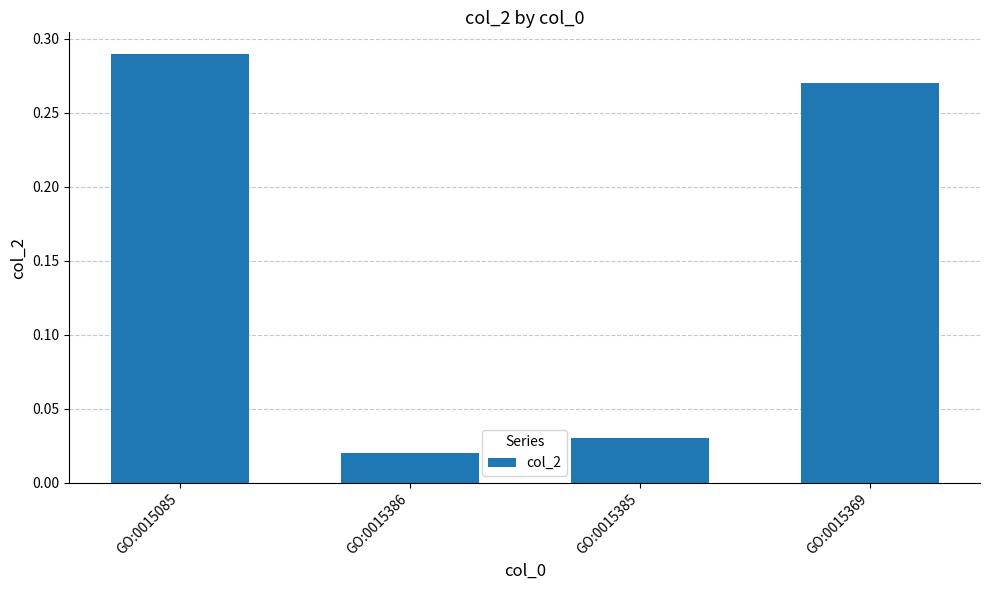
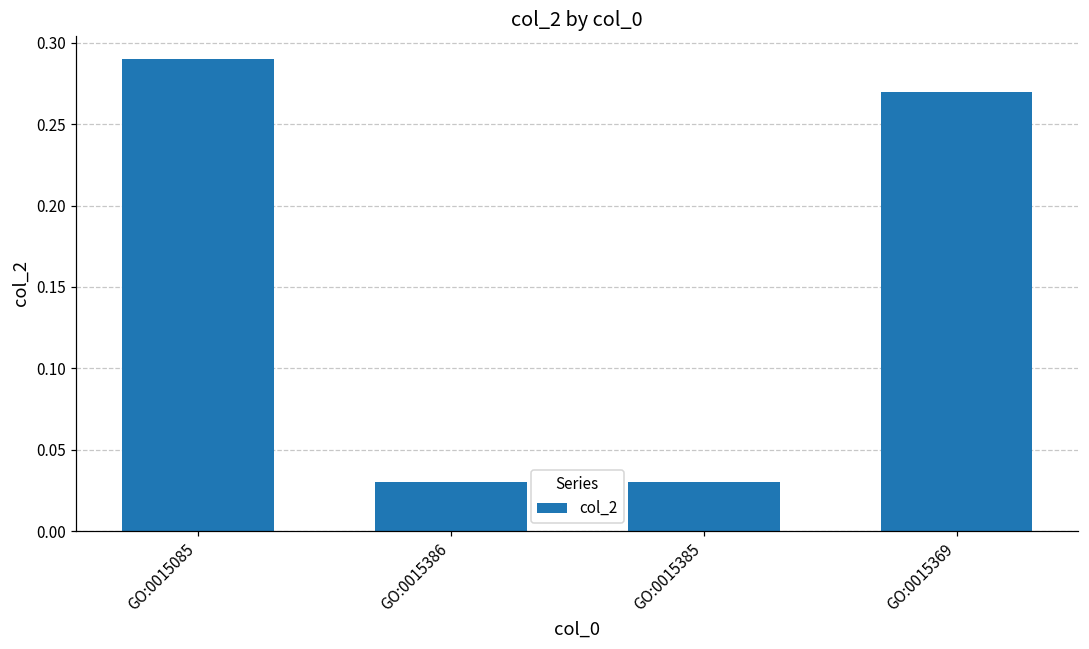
  {
    "GO:0015085": 0.29,
-   "GO:0015386": 0.02,
+   "GO:0015386": 0.03,
    "GO:0015385": 0.03,
    "GO:0015369": 0.27
  }
